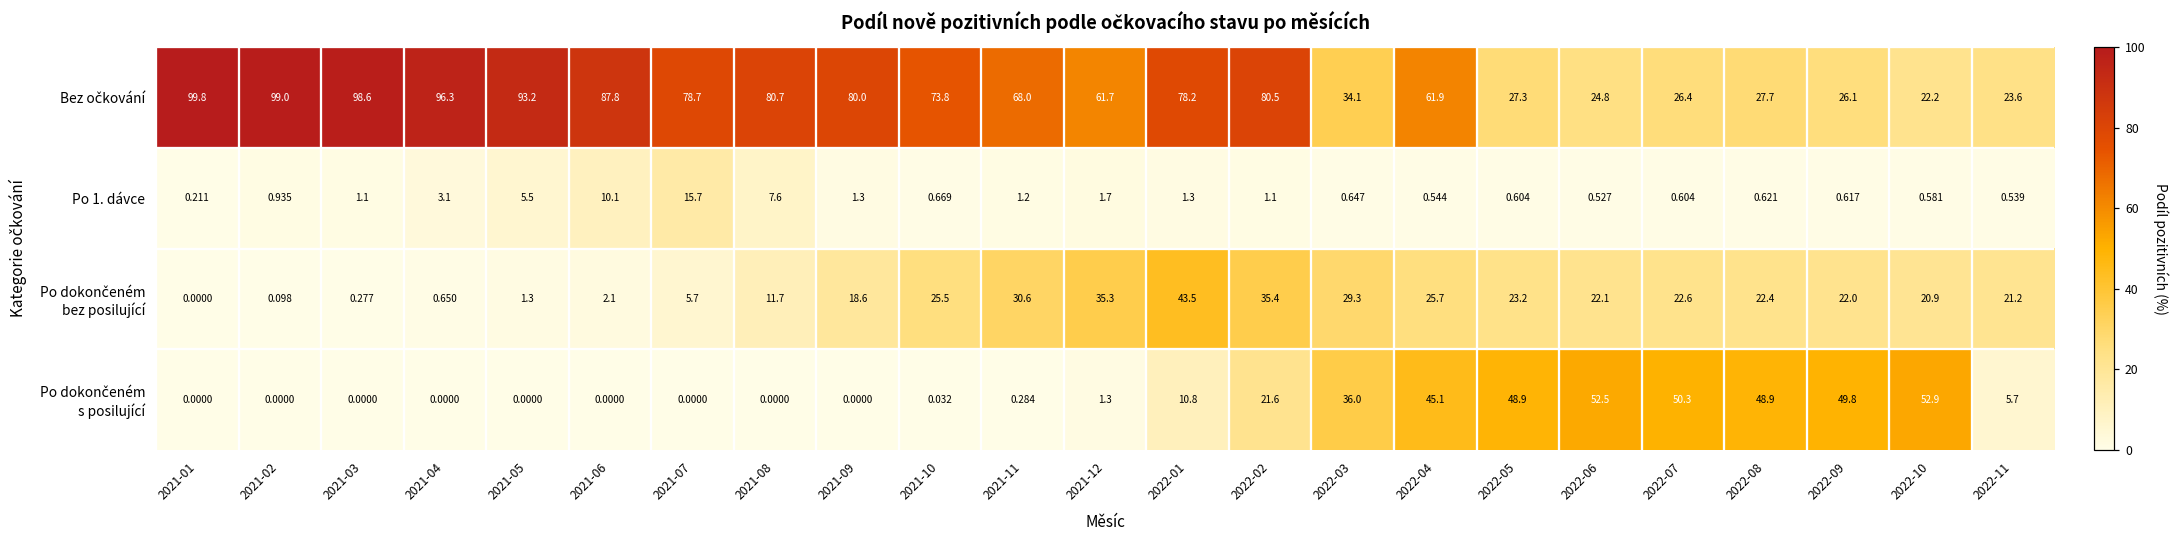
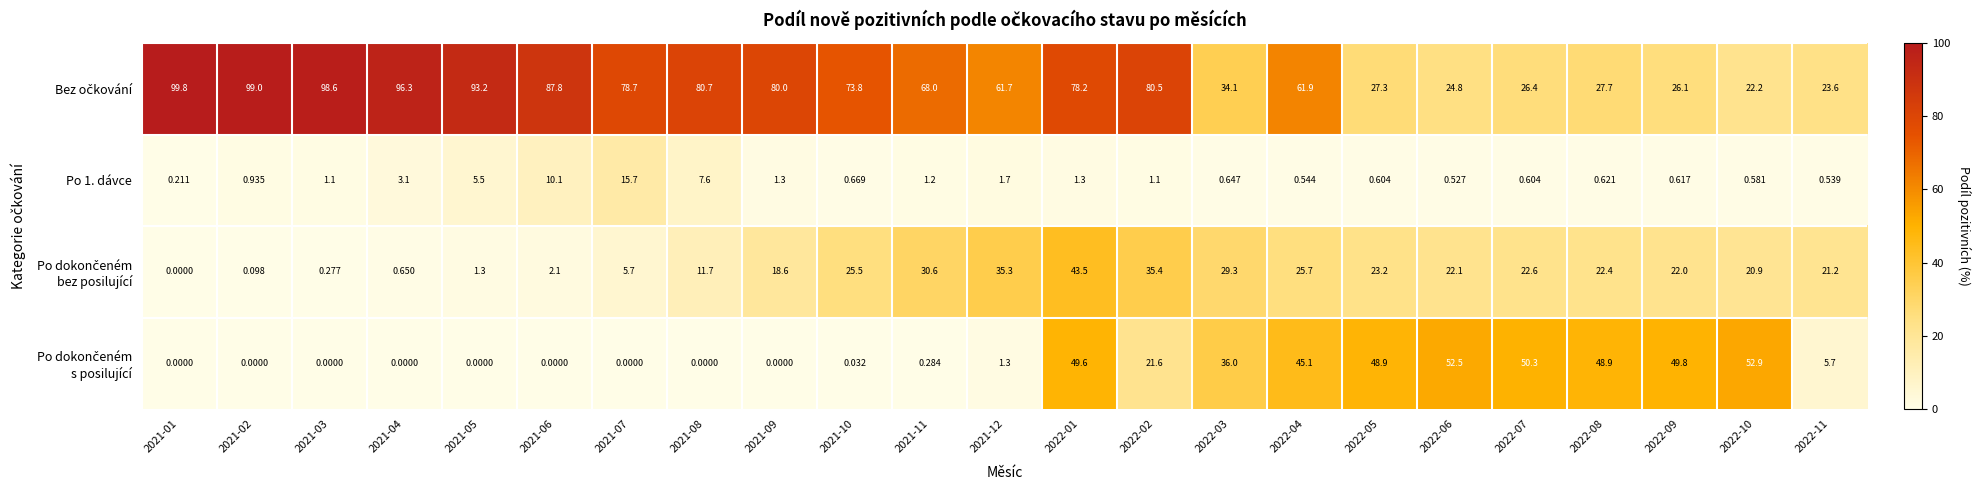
  {
    "Bez očkování": {
      "2021-01": 99.8,
      "2021-02": 99.0,
      "2021-03": 98.6,
      "2021-04": 96.3,
      "2021-05": 93.2,
      "2021-06": 87.8,
      "2021-07": 78.7,
      "2021-08": 80.7,
      "2021-09": 80.0,
      "2021-10": 73.8,
      "2021-11": 68.0,
      "2021-12": 61.7,
      "2022-01": 78.2,
      "2022-02": 80.5,
      "2022-03": 34.1,
      "2022-04": 61.9,
      "2022-05": 27.3,
      "2022-06": 24.8,
      "2022-07": 26.4,
      "2022-08": 27.7,
      "2022-09": 26.1,
      "2022-10": 22.2,
      "2022-11": 23.6
    },
    "Po 1. dávce": {
      "2021-01": 0.211,
      "2021-02": 0.935,
      "2021-03": 1.1,
      "2021-04": 3.1,
      "2021-05": 5.5,
      "2021-06": 10.1,
      "2021-07": 15.7,
      "2021-08": 7.6,
      "2021-09": 1.3,
      "2021-10": 0.669,
      "2021-11": 1.2,
      "2021-12": 1.7,
      "2022-01": 1.3,
      "2022-02": 1.1,
      "2022-03": 0.647,
      "2022-04": 0.544,
      "2022-05": 0.604,
      "2022-06": 0.527,
      "2022-07": 0.604,
      "2022-08": 0.621,
      "2022-09": 0.617,
      "2022-10": 0.581,
      "2022-11": 0.539
    },
    "Po dokončeném bez posilující": {
      "2021-01": 0.0000,
      "2021-02": 0.098,
      "2021-03": 0.277,
      "2021-04": 0.650,
      "2021-05": 1.3,
      "2021-06": 2.1,
      "2021-07": 5.7,
      "2021-08": 11.7,
      "2021-09": 18.6,
      "2021-10": 25.5,
      "2021-11": 30.6,
      "2021-12": 35.3,
      "2022-01": 43.5,
      "2022-02": 35.4,
      "2022-03": 29.3,
      "2022-04": 25.7,
      "2022-05": 23.2,
      "2022-06": 22.1,
      "2022-07": 22.6,
      "2022-08": 22.4,
      "2022-09": 22.0,
      "2022-10": 20.9,
      "2022-11": 21.2
    },
    "Po dokončeném s posilující": {
      "2021-01": 0.0000,
      "2021-02": 0.0000,
      "2021-03": 0.0000,
      "2021-04": 0.0000,
      "2021-05": 0.0000,
      "2021-06": 0.0000,
      "2021-07": 0.0000,
      "2021-08": 0.0000,
      "2021-09": 0.0000,
      "2021-10": 0.032,
      "2021-11": 0.284,
      "2021-12": 1.3,
-     "2022-01": 10.8,
+     "2022-01": 49.6,
      "2022-02": 21.6,
      "2022-03": 36.0,
      "2022-04": 45.1,
      "2022-05": 48.9,
      "2022-06": 52.5,
      "2022-07": 50.3,
      "2022-08": 48.9,
      "2022-09": 49.8,
      "2022-10": 52.9,
      "2022-11": 5.7
    }
  }
